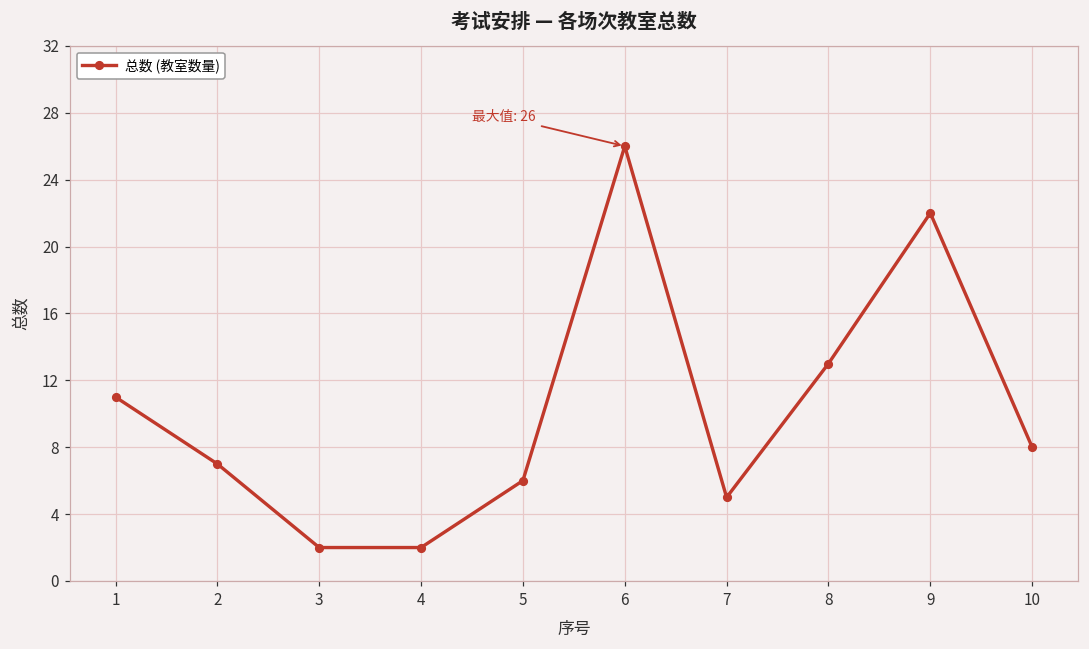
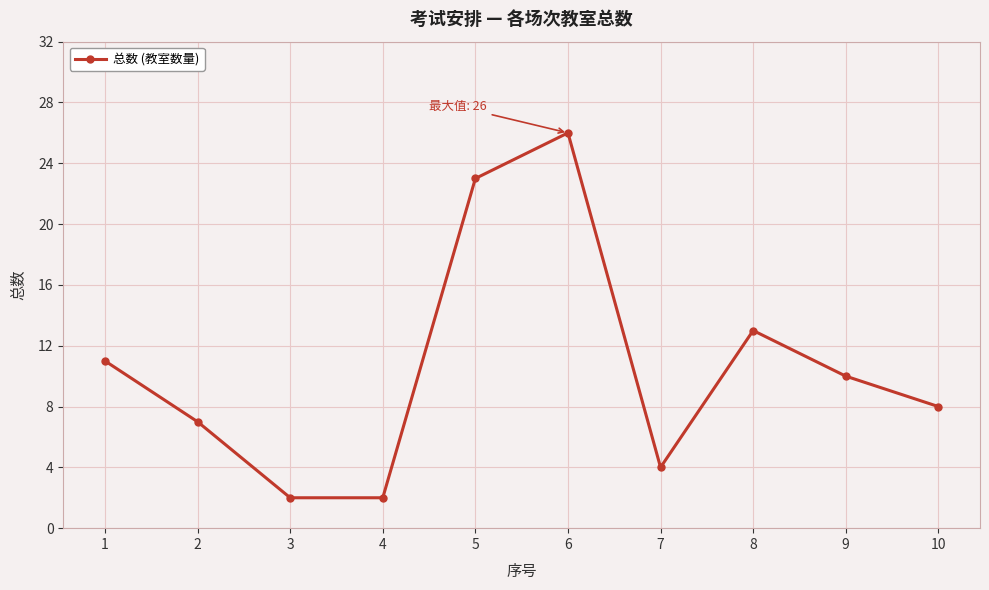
  {
    "1": 11,
    "2": 7,
    "3": 2,
    "4": 2,
-   "5": 6,
-   "7": 5,
+   "5": 23,
+   "7": 4,
    "8": 13,
-   "9": 22,
+   "9": 10,
    "10": 8
  }
